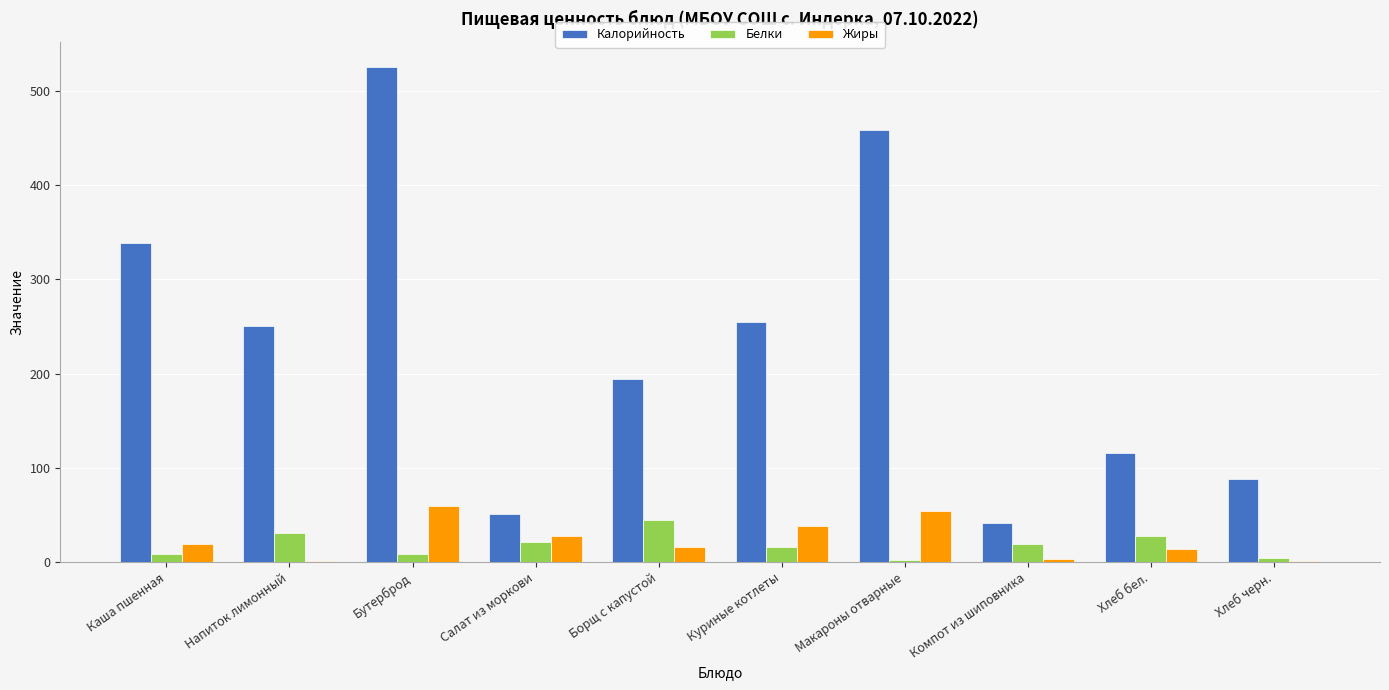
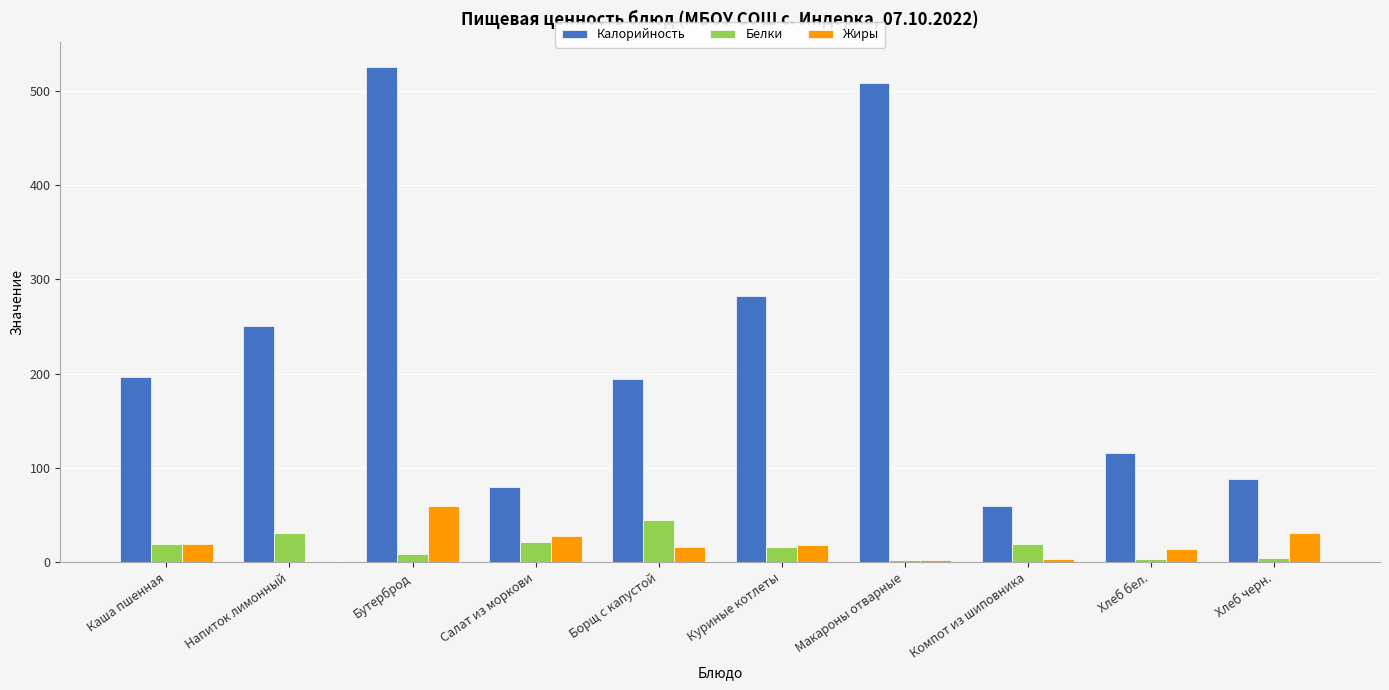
  {
    "Калорийность": {
-     "Каша пшенная": 340,
+     "Каша пшенная": 200,
      "Напиток лимонный": 250,
      "Бутерброд": 530,
-     "Салат из моркови": 50,
+     "Салат из моркови": 80,
      "Борщ с капустой": 190,
-     "Куриные котлеты": 250,
-     "Макароны отварные": 460,
-     "Компот из шиповника": 40,
+     "Куриные котлеты": 280,
+     "Макароны отварные": 510,
+     "Компот из шиповника": 60,
      "Хлеб бел.": 120,
      "Хлеб черн.": 90
    },
    "Белки": {
-     "Каша пшенная": 10,
+     "Каша пшенная": 20,
      "Напиток лимонный": 30,
      "Бутерброд": 10,
      "Салат из моркови": 20,
      "Борщ с капустой": 40,
      "Куриные котлеты": 20,
      "Компот из шиповника": 20,
-     "Хлеб бел.": 30,
+     "Хлеб бел.": 0,
      "Хлеб черн.": 0
    },
    "Жиры": {
      "Каша пшенная": 20,
      "Бутерброд": 60,
      "Салат из моркови": 30,
      "Борщ с капустой": 20,
-     "Куриные котлеты": 40,
-     "Макароны отварные": 50,
+     "Куриные котлеты": 20,
+     "Макароны отварные": 0,
      "Компот из шиповника": 0,
      "Хлеб бел.": 10,
-     "Хлеб черн.": 0
+     "Хлеб черн.": 30
    }
  }
